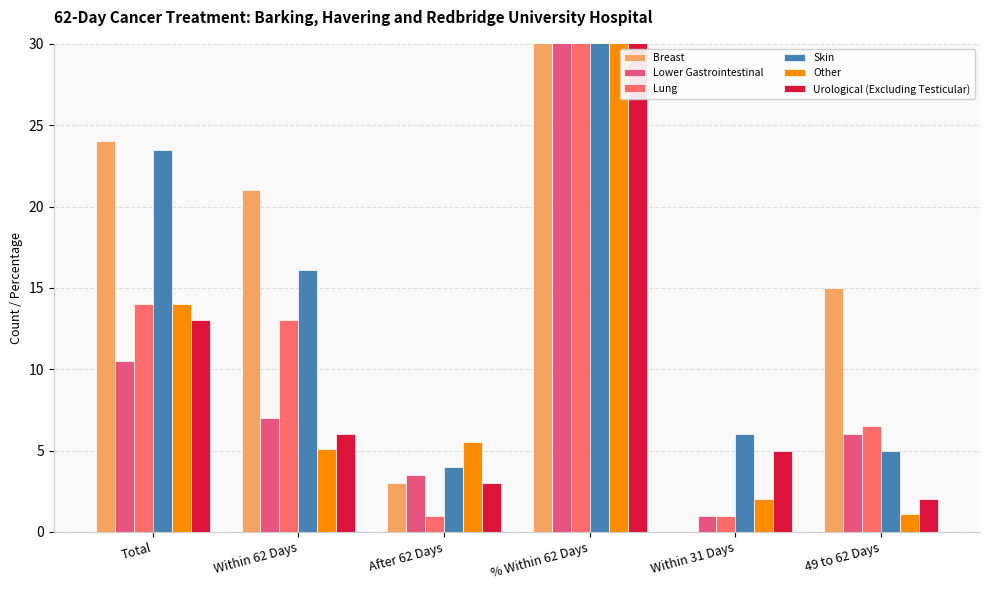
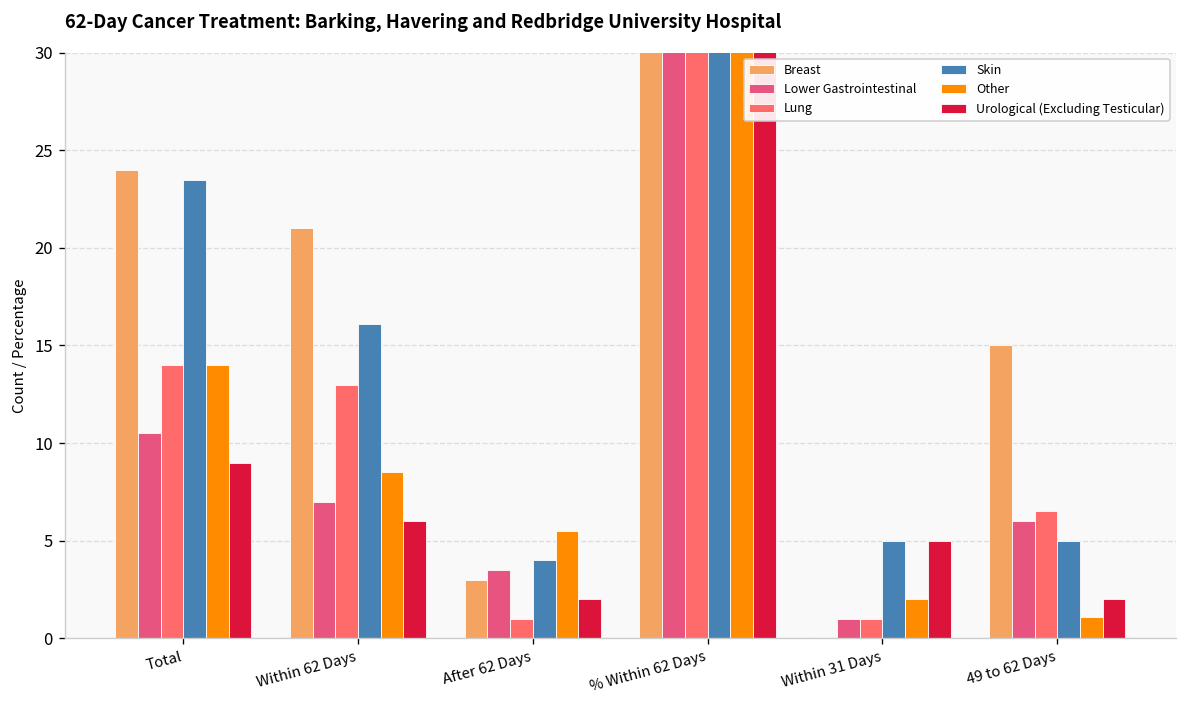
  {
    "Skin": {
      "Total": 23.5,
      "Within 62 Days": 16,
      "After 62 Days": 4,
-     "Within 31 Days": 6,
+     "Within 31 Days": 5,
      "49 to 62 Days": 5
    },
    "Other": {
      "Total": 14.0,
-     "Within 62 Days": 5.1,
+     "Within 62 Days": 8.5,
      "After 62 Days": 5.5,
      "Within 31 Days": 2.0,
      "49 to 62 Days": 1.1
    },
    "Urological (Excluding Testicular)": {
-     "Total": 13,
+     "Total": 9,
      "Within 62 Days": 6,
-     "After 62 Days": 3,
+     "After 62 Days": 2,
      "Within 31 Days": 5,
      "49 to 62 Days": 2
    }
  }
